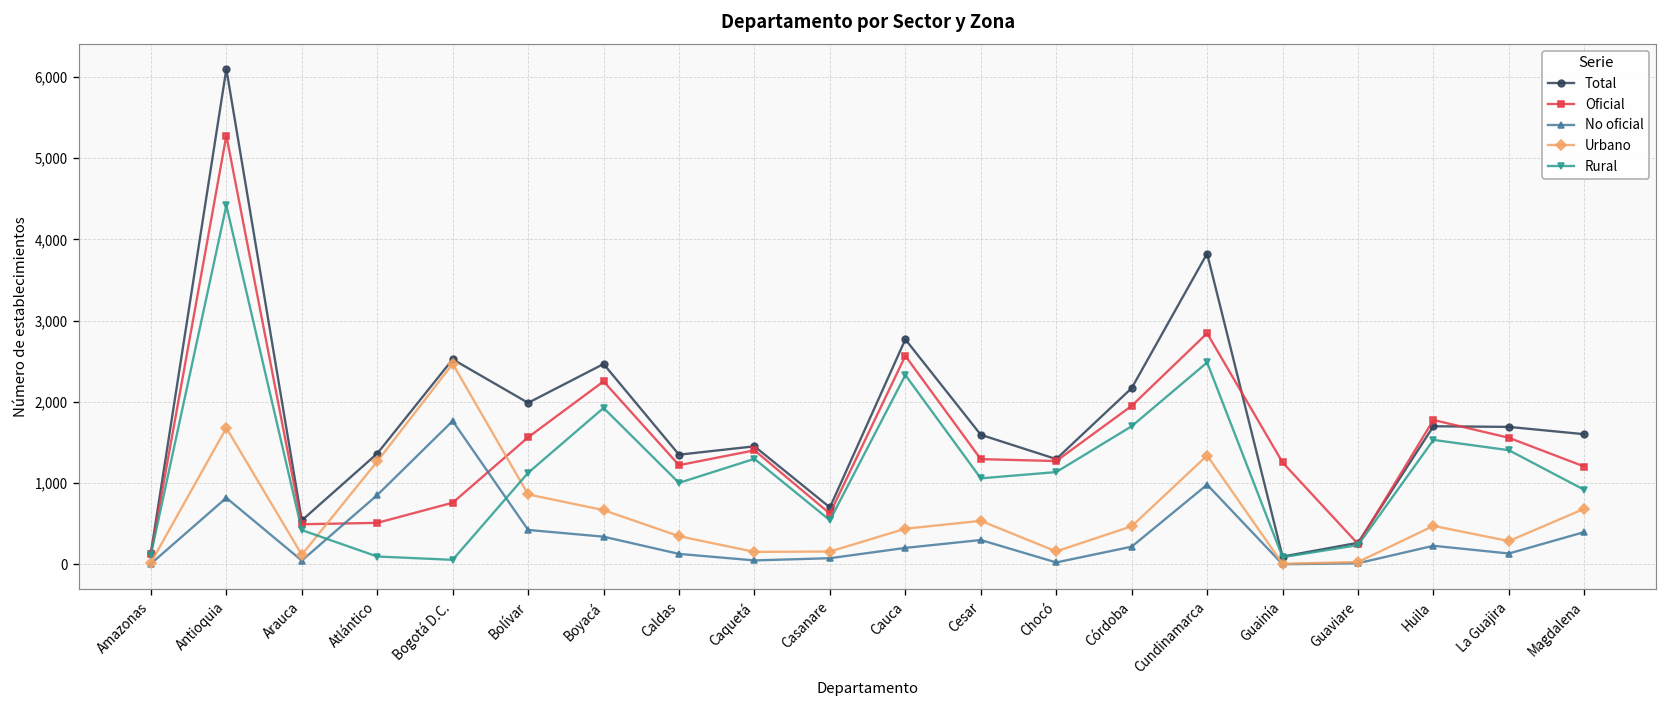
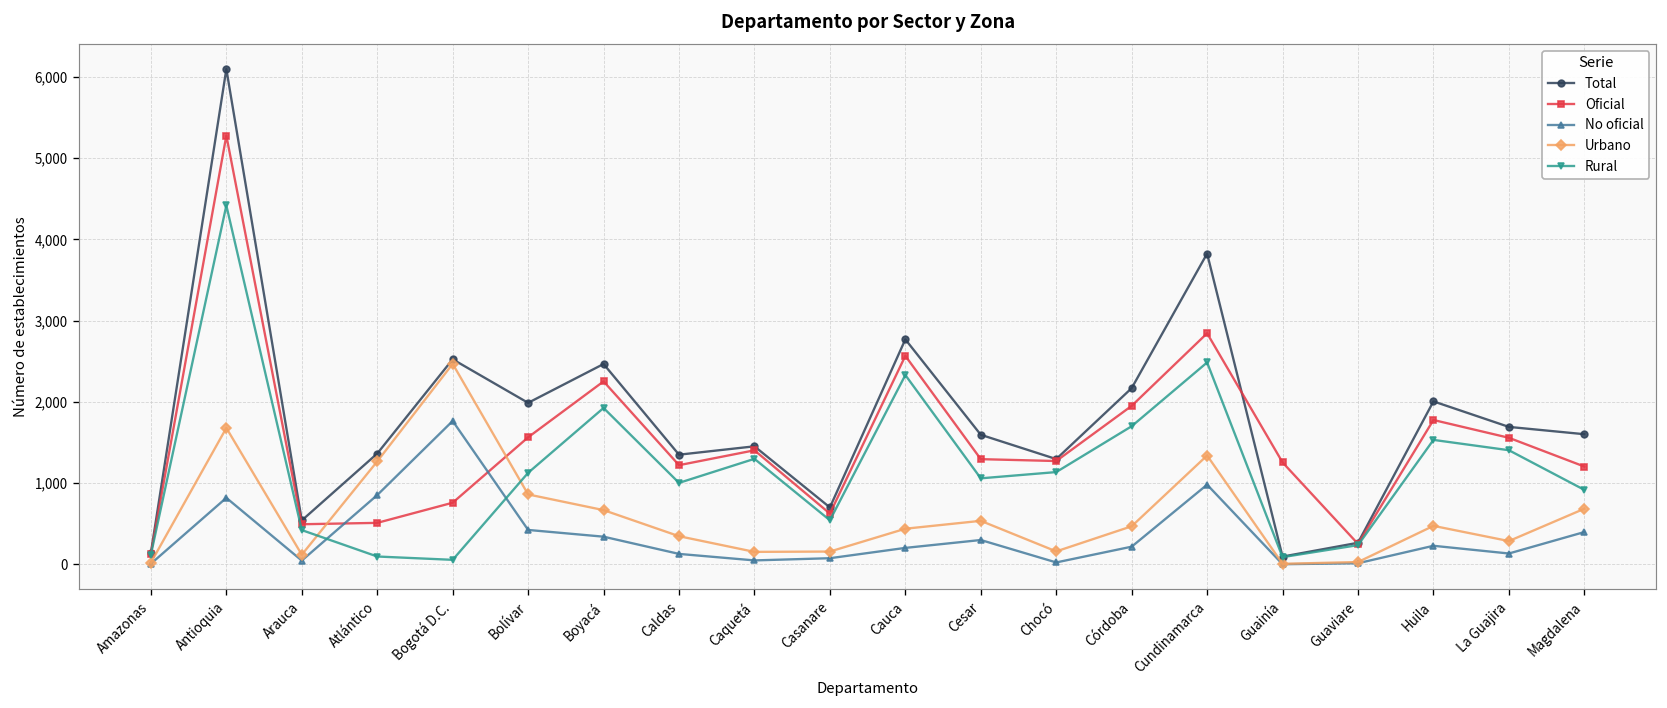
  {
    "Total": {
      "Antioquia": "6,100",
      "Arauca": "500",
      "Atlántico": "1,400",
      "Bogotá D.C.": "2,500",
      "Bolívar": "2,000",
      "Boyacá": "2,500",
      "Caldas": "1,400",
      "Caquetá": "1,500",
      "Casanare": "700",
      "Cauca": "2,800",
      "Cesar": "1,600",
      "Córdoba": "2,200",
      "Cundinamarca": "3,800",
-     "Huila": "1,700",
+     "Huila": "2,000",
      "La Guajira": "1,700",
      "Magdalena": "1,600"
    },
    "Oficial": {
      "Antioquia": "5,300",
      "Arauca": "500",
      "Atlántico": "500",
      "Bogotá D.C.": "800",
      "Bolívar": "1,600",
      "Boyacá": "2,300",
      "Caldas": "1,200",
      "Caquetá": "1,400",
      "Casanare": "600",
      "Cauca": "2,600",
      "Cesar": "1,300",
      "Córdoba": "2,000",
      "Cundinamarca": "2,800",
      "Guainía": "1,300",
      "Huila": "1,800",
      "La Guajira": "1,600",
      "Magdalena": "1,200"
    },
    "Urbano": {
      "Antioquia": "1,700",
      "Arauca": "100",
      "Atlántico": "1,300",
      "Bogotá D.C.": "2,500",
      "Bolívar": "900",
      "Boyacá": "700",
      "Caldas": "300",
      "Caquetá": "200",
      "Casanare": "200",
      "Cauca": "400",
      "Cesar": "500",
      "Chocó": "200",
      "Córdoba": "500",
      "Cundinamarca": "1,300",
      "Huila": "500",
      "La Guajira": "300",
      "Magdalena": "700"
    }
  }
